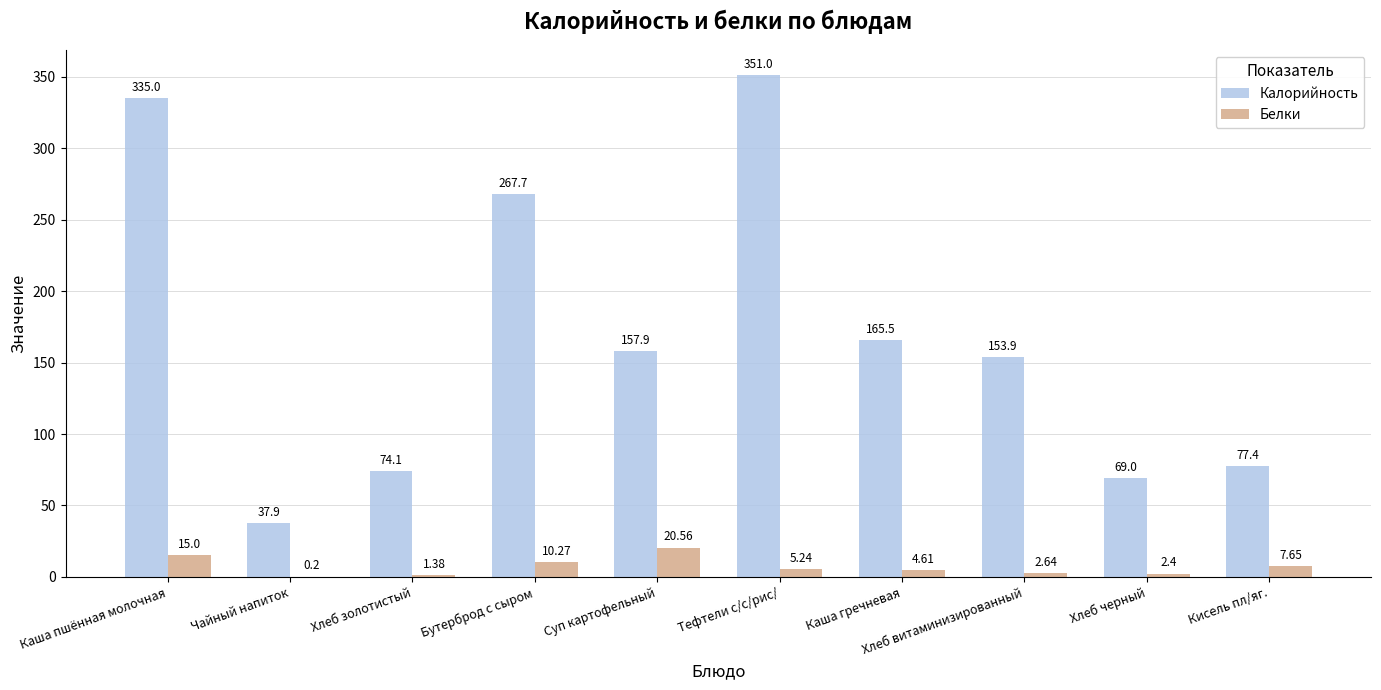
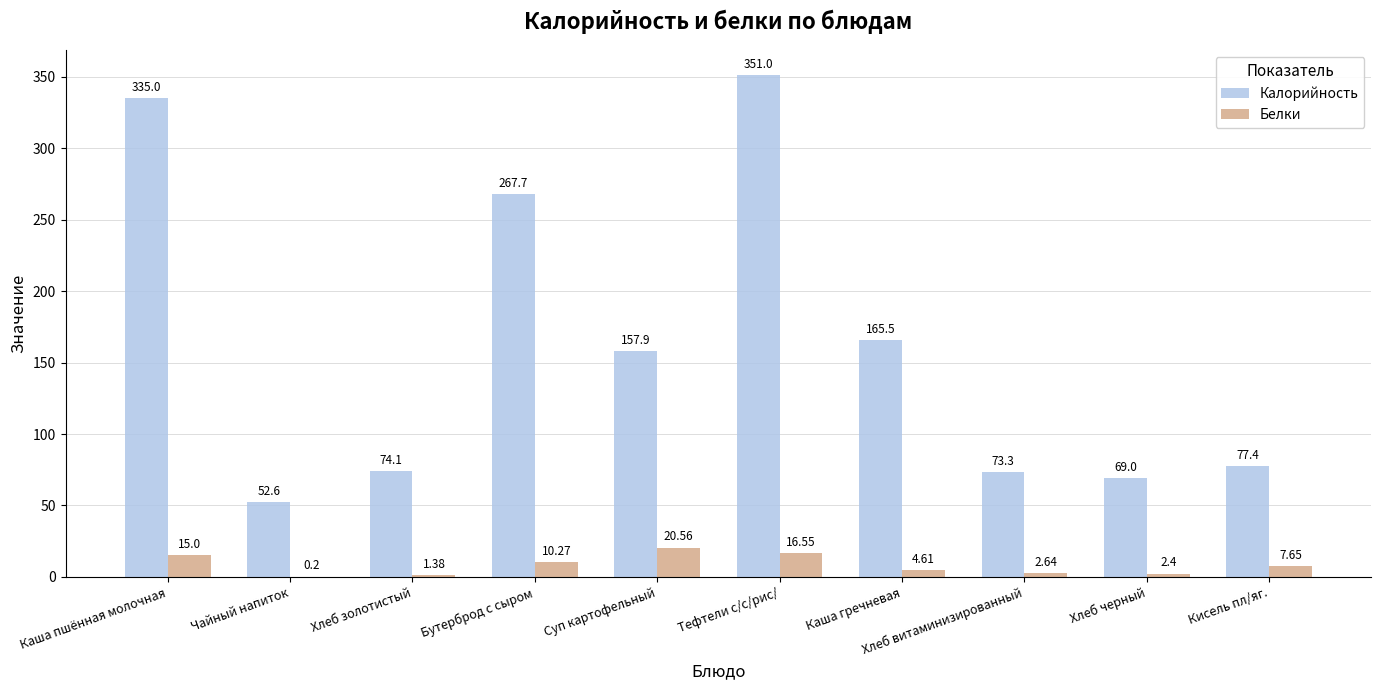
  {
    "Калорийность": {
      "Каша пшённая молочная": 335.0,
-     "Чайный напиток": 37.9,
+     "Чайный напиток": 52.6,
      "Хлеб золотистый": 74.1,
      "Бутерброд с сыром": 267.7,
      "Суп картофельный": 157.9,
      "Тефтели с/с/рис/": 351.0,
      "Каша гречневая": 165.5,
-     "Хлеб витаминизированный": 153.9,
+     "Хлеб витаминизированный": 73.3,
      "Хлеб черный": 69.0,
      "Кисель пл/яг.": 77.4
    },
    "Белки": {
      "Каша пшённая молочная": 15.0,
      "Чайный напиток": 0.2,
      "Хлеб золотистый": 1.38,
      "Бутерброд с сыром": 10.27,
      "Суп картофельный": 20.56,
-     "Тефтели с/с/рис/": 5.24,
+     "Тефтели с/с/рис/": 16.55,
      "Каша гречневая": 4.61,
      "Хлеб витаминизированный": 2.64,
      "Хлеб черный": 2.4,
      "Кисель пл/яг.": 7.65
    }
  }
